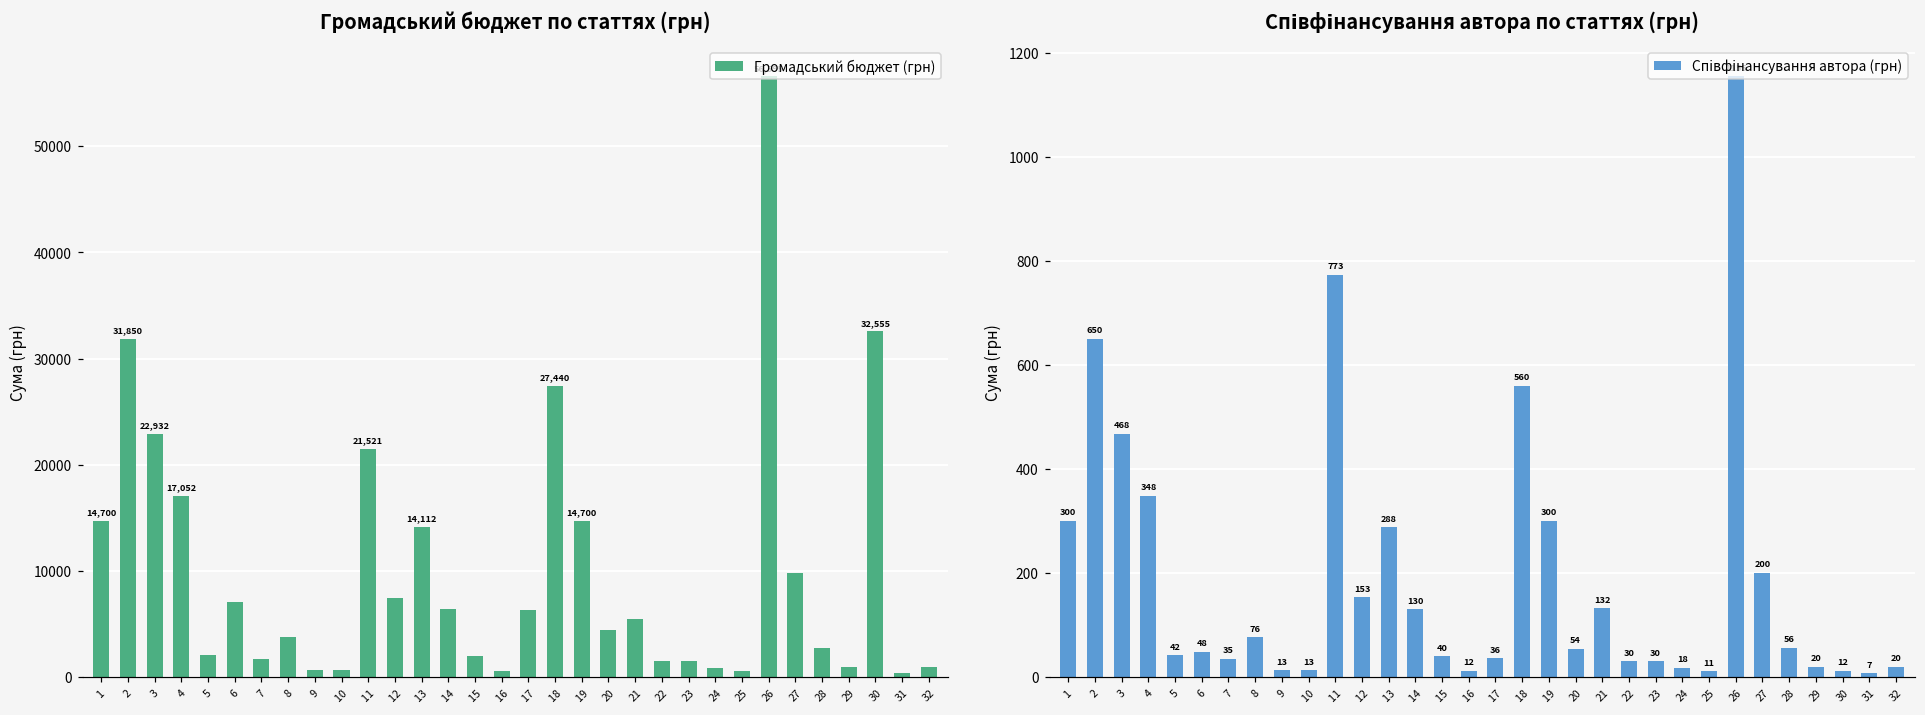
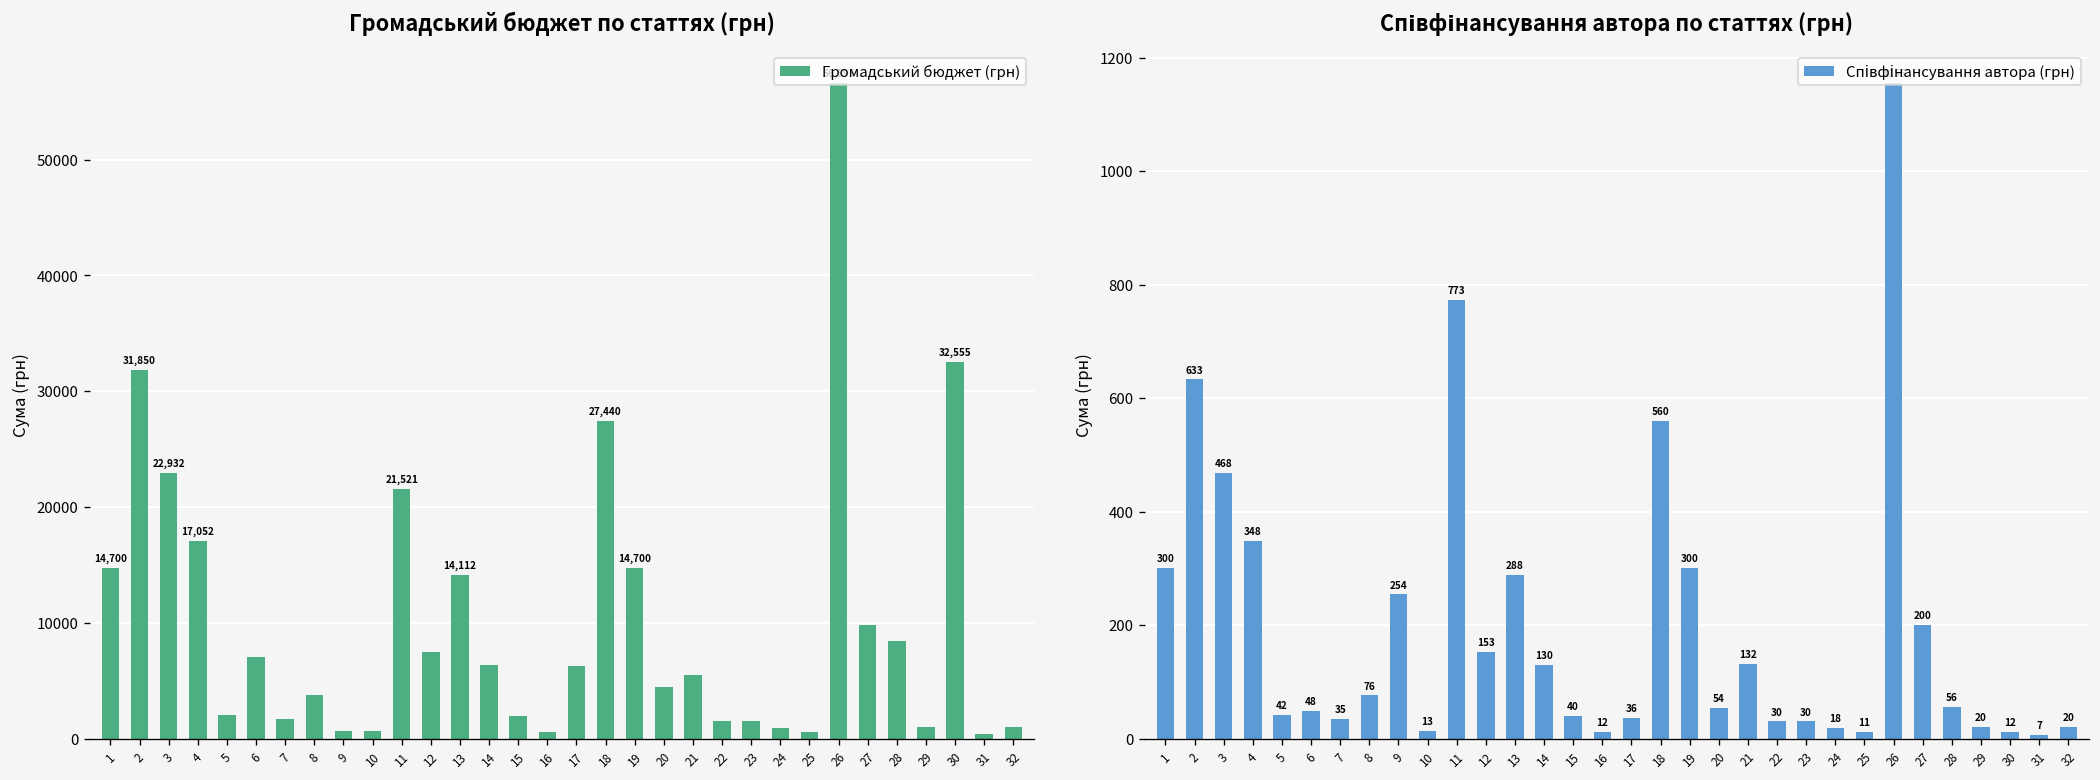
  {
    "Громадський бюджет по статтях (грн)": {
      "5": 2000,
      "6": 7000,
      "7": 2000,
      "8": 4000,
      "9": 1000,
      "10": 1000,
      "12": 7000,
      "14": 6000,
      "15": 2000,
      "16": 1000,
      "17": 6000,
      "20": 4000,
      "21": 5000,
      "22": 1000,
      "23": 1000,
      "24": 1000,
      "25": 1000,
      "27": 10000,
-     "28": 3000,
+     "28": 8000,
      "29": 1000,
      "31": 0,
      "32": 1000
    },
    "Співфінансування автора по статтях (грн)": {
      "1": 300,
-     "2": 650,
+     "2": 633,
      "3": 468,
      "4": 348,
      "5": 42,
      "6": 48,
      "7": 35,
      "8": 76,
-     "9": 13,
+     "9": 254,
      "10": 13,
      "11": 773,
      "12": 153,
      "13": 288,
      "14": 130,
      "15": 40,
      "16": 12,
      "17": 36,
      "18": 560,
      "19": 300,
      "20": 54,
      "21": 132,
      "22": 30,
      "23": 30,
      "24": 18,
      "25": 11,
      "27": 200,
      "28": 56,
      "29": 20,
      "30": 12,
      "31": 7,
      "32": 20
    }
  }
